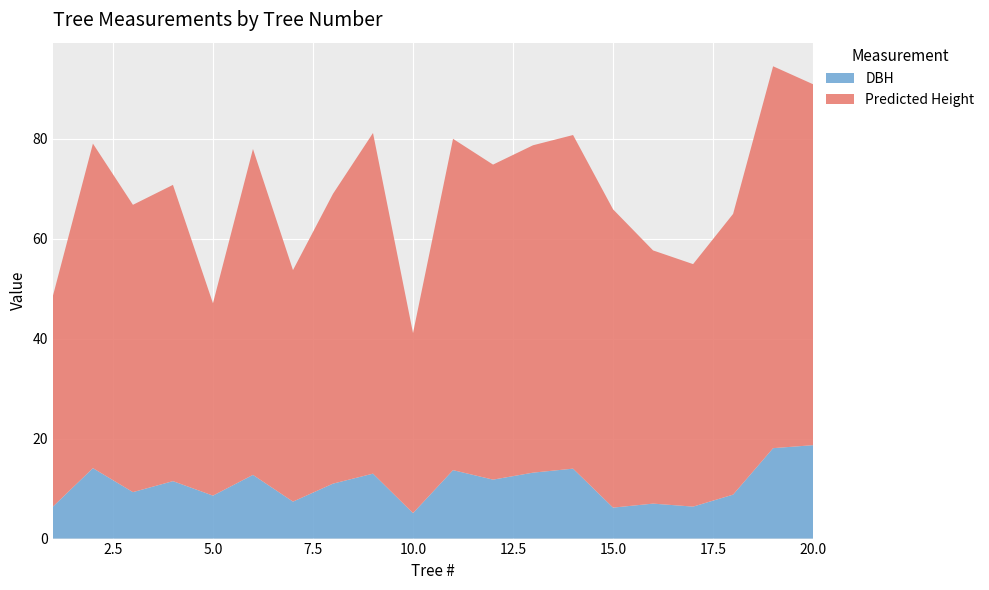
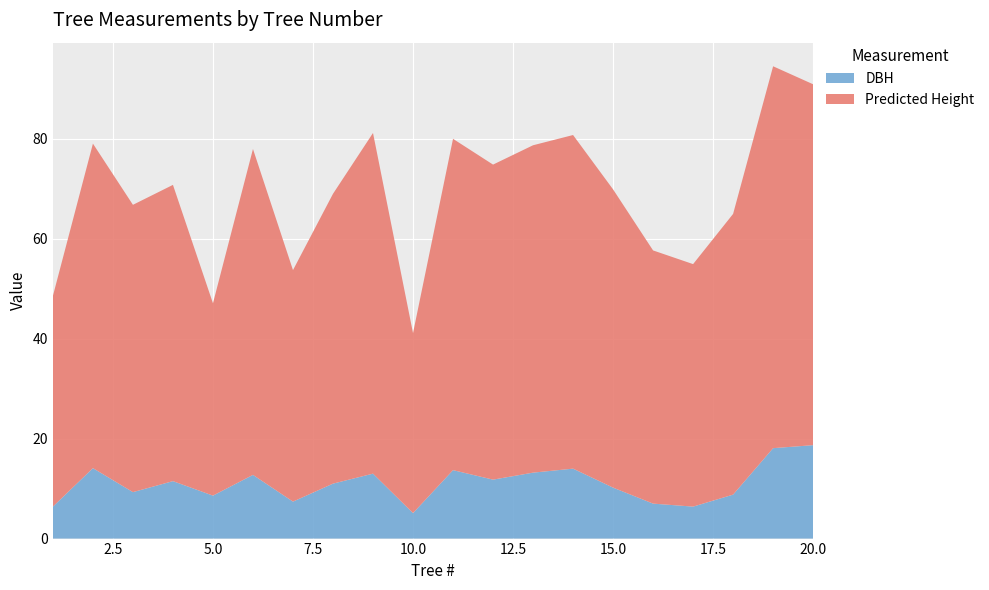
  {
    "DBH": {
      "5.0": 9,
      "10.0": 5,
-     "15.0": 6,
+     "15.0": 10,
      "20.0": 19
    },
    "Predicted Height": {
      "5.0": 39,
      "10.0": 36,
      "15.0": 60,
      "20.0": 72
    }
  }
